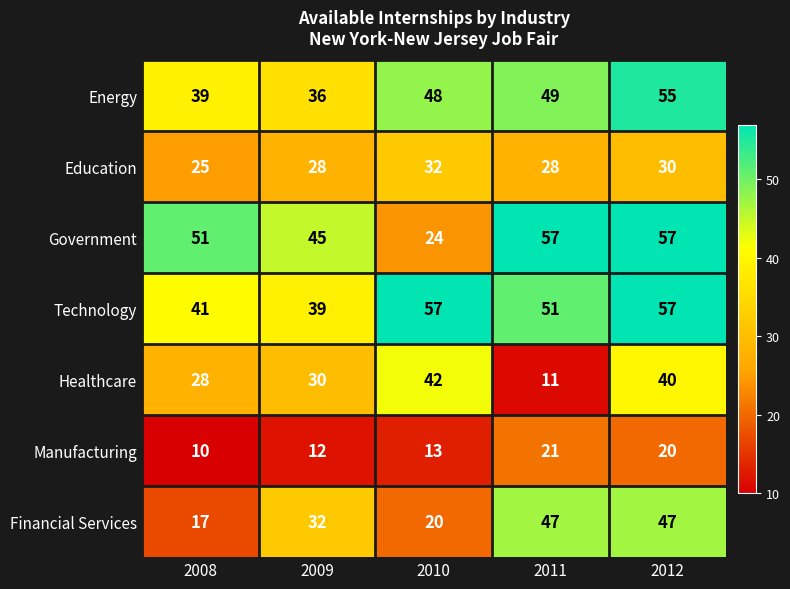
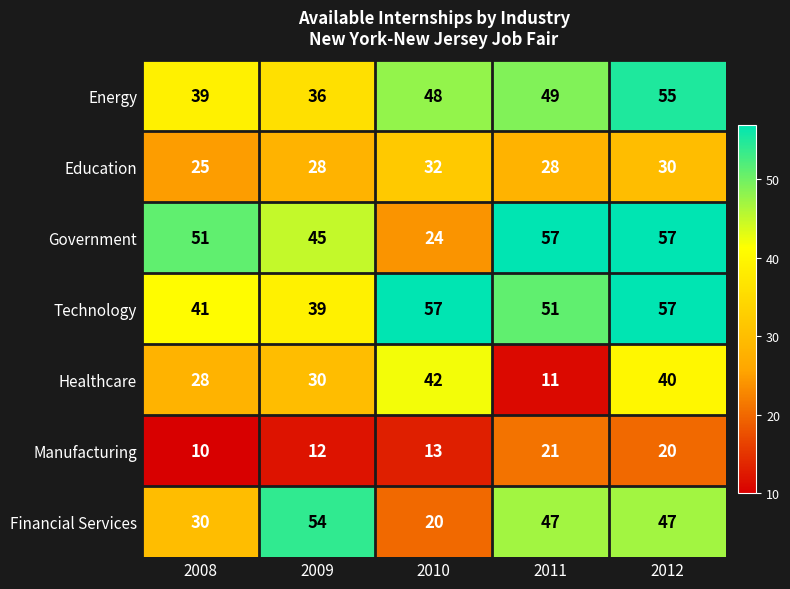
  {
    "Energy": {
      "2008": 39,
      "2009": 36,
      "2010": 48,
      "2011": 49,
      "2012": 55
    },
    "Education": {
      "2008": 25,
      "2009": 28,
      "2010": 32,
      "2011": 28,
      "2012": 30
    },
    "Government": {
      "2008": 51,
      "2009": 45,
      "2010": 24,
      "2011": 57,
      "2012": 57
    },
    "Technology": {
      "2008": 41,
      "2009": 39,
      "2010": 57,
      "2011": 51,
      "2012": 57
    },
    "Healthcare": {
      "2008": 28,
      "2009": 30,
      "2010": 42,
      "2011": 11,
      "2012": 40
    },
    "Manufacturing": {
      "2008": 10,
      "2009": 12,
      "2010": 13,
      "2011": 21,
      "2012": 20
    },
    "Financial Services": {
-     "2008": 17,
-     "2009": 32,
+     "2008": 30,
+     "2009": 54,
      "2010": 20,
      "2011": 47,
      "2012": 47
    }
  }
